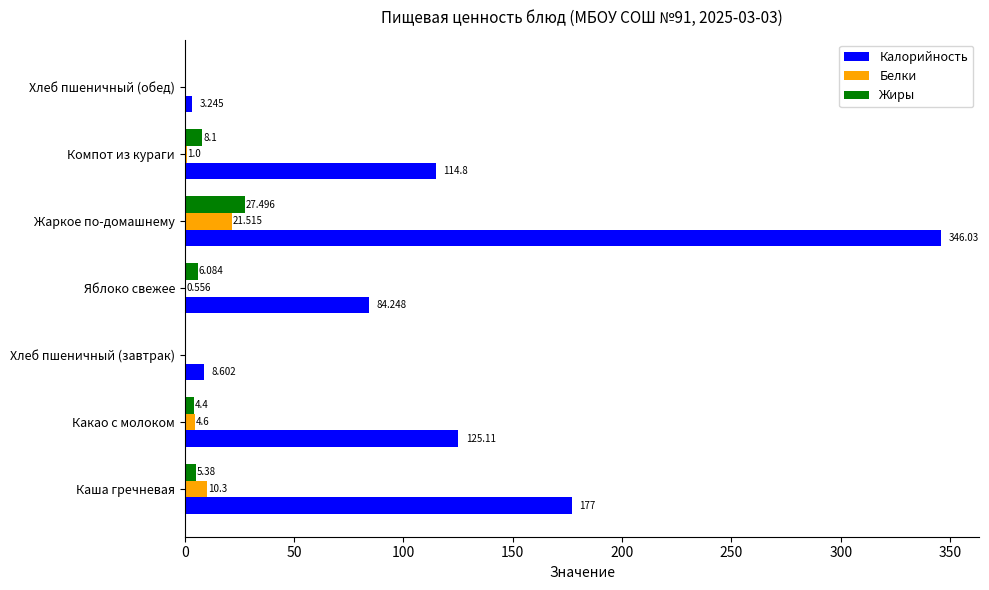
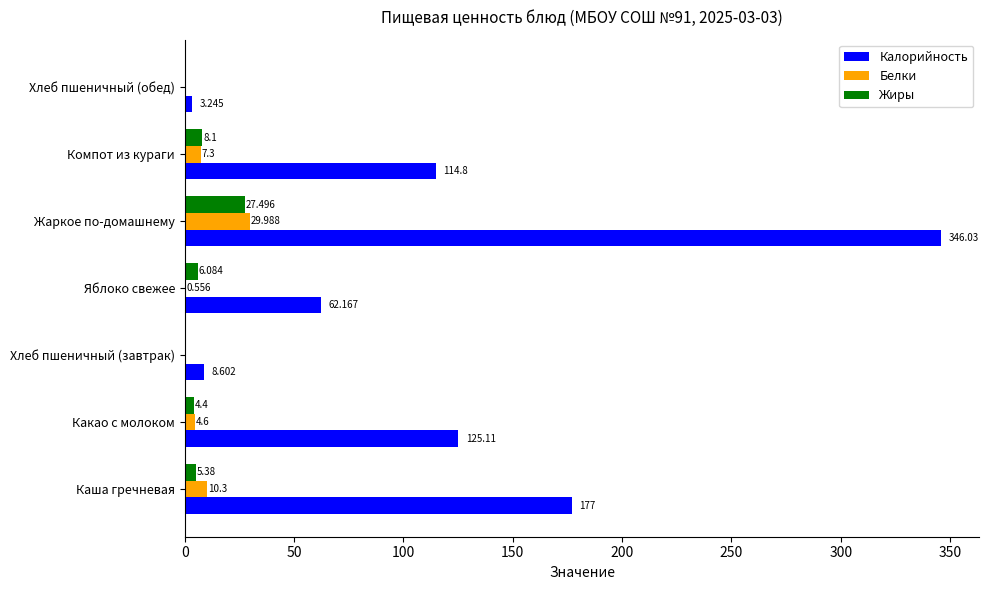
  {
    "Калорийность": {
      "Хлеб пшеничный (обед)": 3.245,
      "Компот из кураги": 114.8,
      "Жаркое по-домашнему": 346.03,
-     "Яблоко свежее": 84.248,
+     "Яблоко свежее": 62.167,
      "Хлеб пшеничный (завтрак)": 8.602,
      "Какао с молоком": 125.11,
      "Каша гречневая": 177
    },
    "Белки": {
-     "Компот из кураги": 1.0,
-     "Жаркое по-домашнему": 21.515,
+     "Компот из кураги": 7.3,
+     "Жаркое по-домашнему": 29.988,
      "Яблоко свежее": 0.556,
      "Какао с молоком": 4.6,
      "Каша гречневая": 10.3
    },
    "Жиры": {
      "Компот из кураги": 8.1,
      "Жаркое по-домашнему": 27.496,
      "Яблоко свежее": 6.084,
      "Какао с молоком": 4.4,
      "Каша гречневая": 5.38
    }
  }
